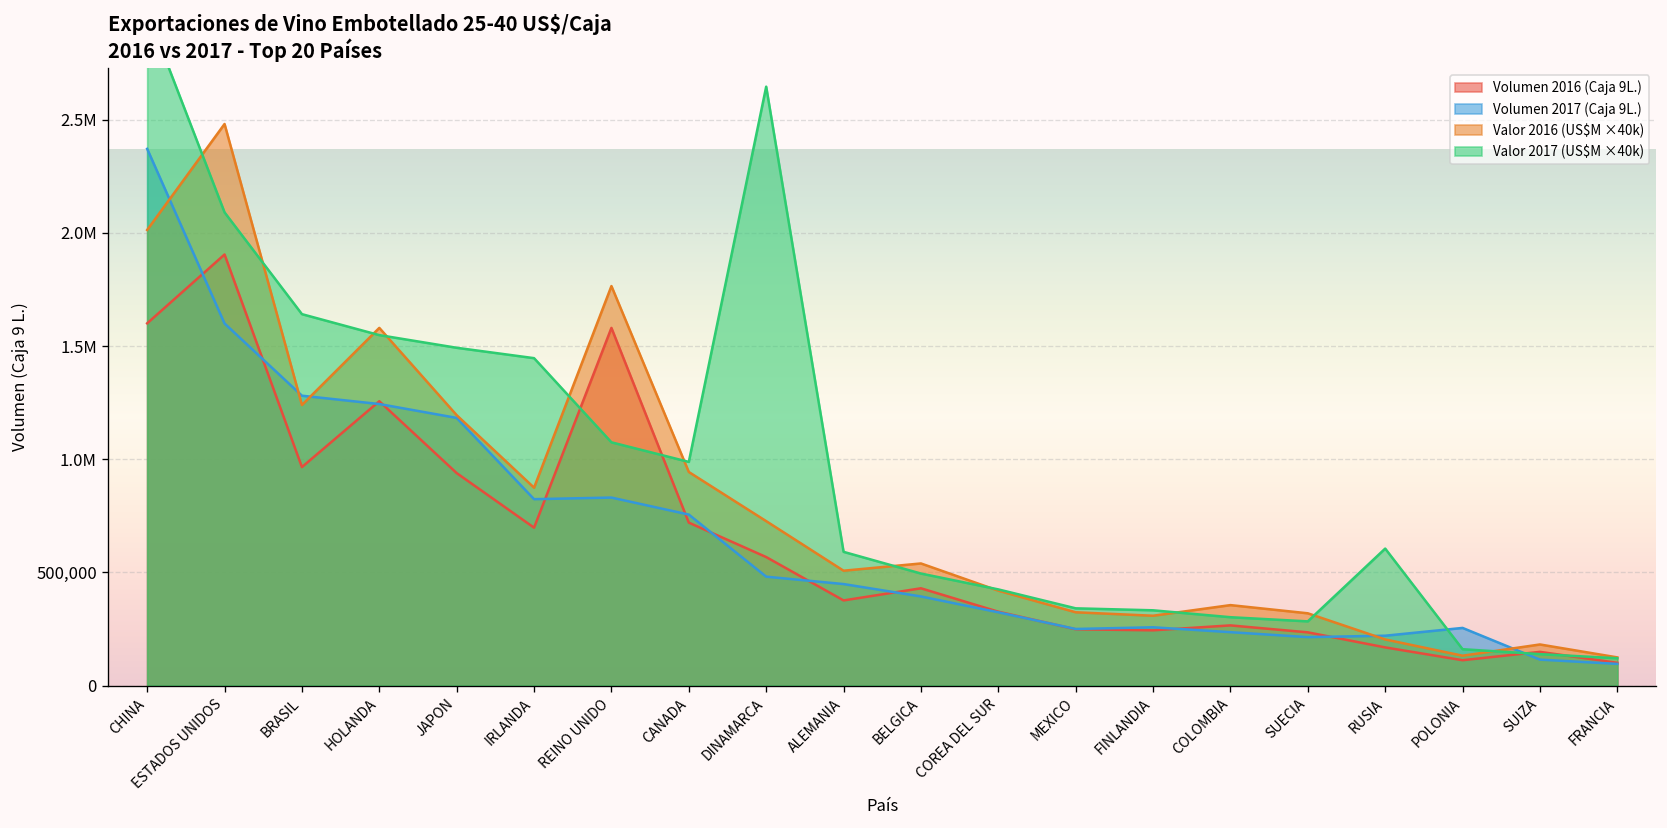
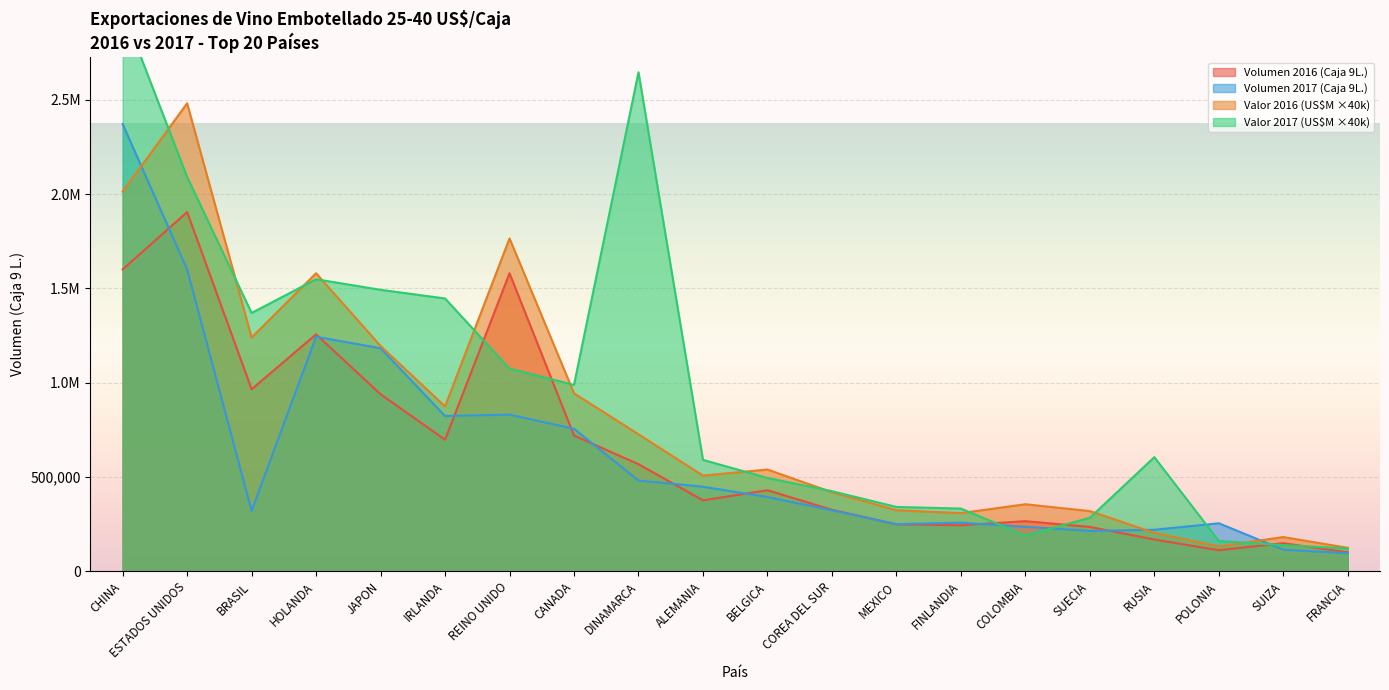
  {
    "Volumen 2017 (Caja 9L.)": {
      "CHINA": "2,370,000",
      "ESTADOS UNIDOS": "1,600,000",
-     "BRASIL": "1,280,000",
+     "BRASIL": "320,000",
      "IRLANDA": "820,000",
      "REINO UNIDO": "830,000",
      "CANADA": "760,000",
      "DINAMARCA": "480,000",
      "ALEMANIA": "450,000",
      "BELGICA": "390,000",
      "FINLANDIA": "260,000",
      "COLOMBIA": "240,000",
      "SUECIA": "210,000",
      "RUSIA": "220,000",
      "POLONIA": "250,000",
      "SUIZA": "110,000"
    },
    "Valor 2017 (US$M ×40k)": {
      "ESTADOS UNIDOS": "2,090,000",
-     "BRASIL": "1,640,000",
+     "BRASIL": "1,370,000",
      "HOLANDA": "1,550,000",
      "JAPON": "1,490,000",
      "IRLANDA": "1,450,000",
      "REINO UNIDO": "1,070,000",
      "CANADA": "990,000",
      "DINAMARCA": "2,650,000",
      "ALEMANIA": "590,000",
      "BELGICA": "490,000",
      "MEXICO": "340,000",
      "FINLANDIA": "330,000",
-     "COLOMBIA": "300,000",
+     "COLOMBIA": "190,000",
      "SUECIA": "280,000",
      "RUSIA": "610,000",
      "POLONIA": "160,000"
    }
  }
